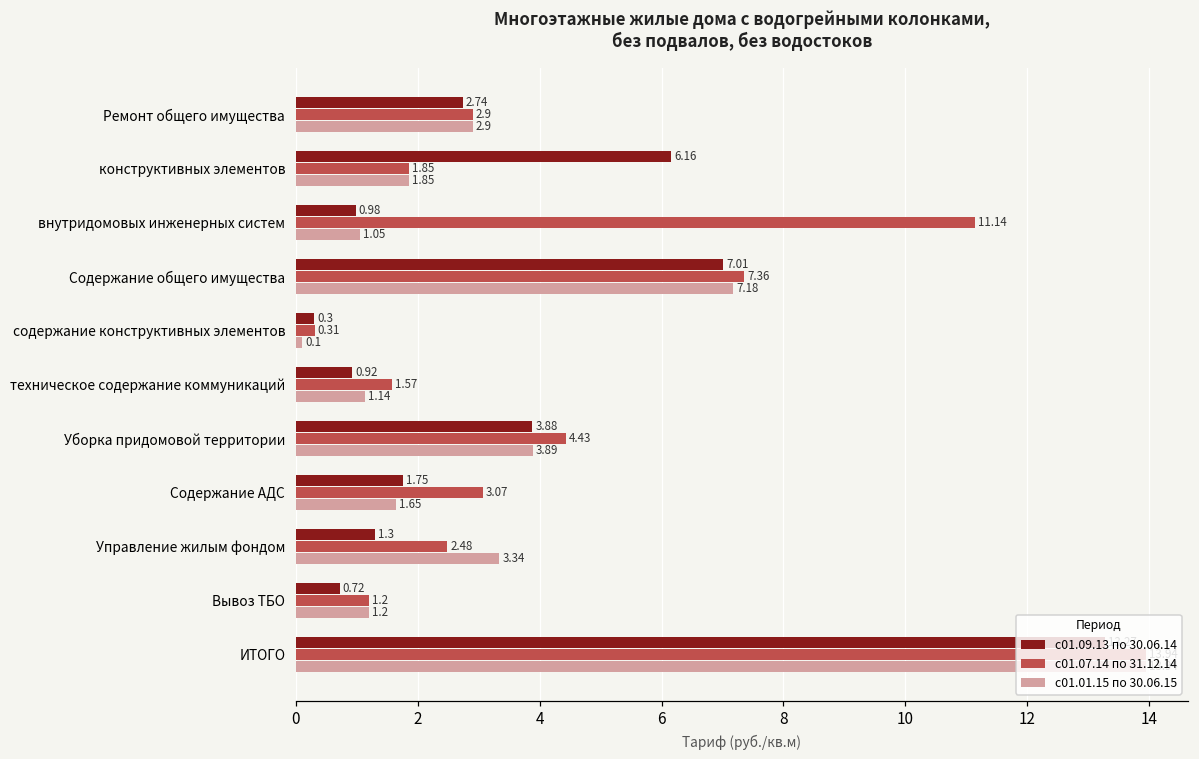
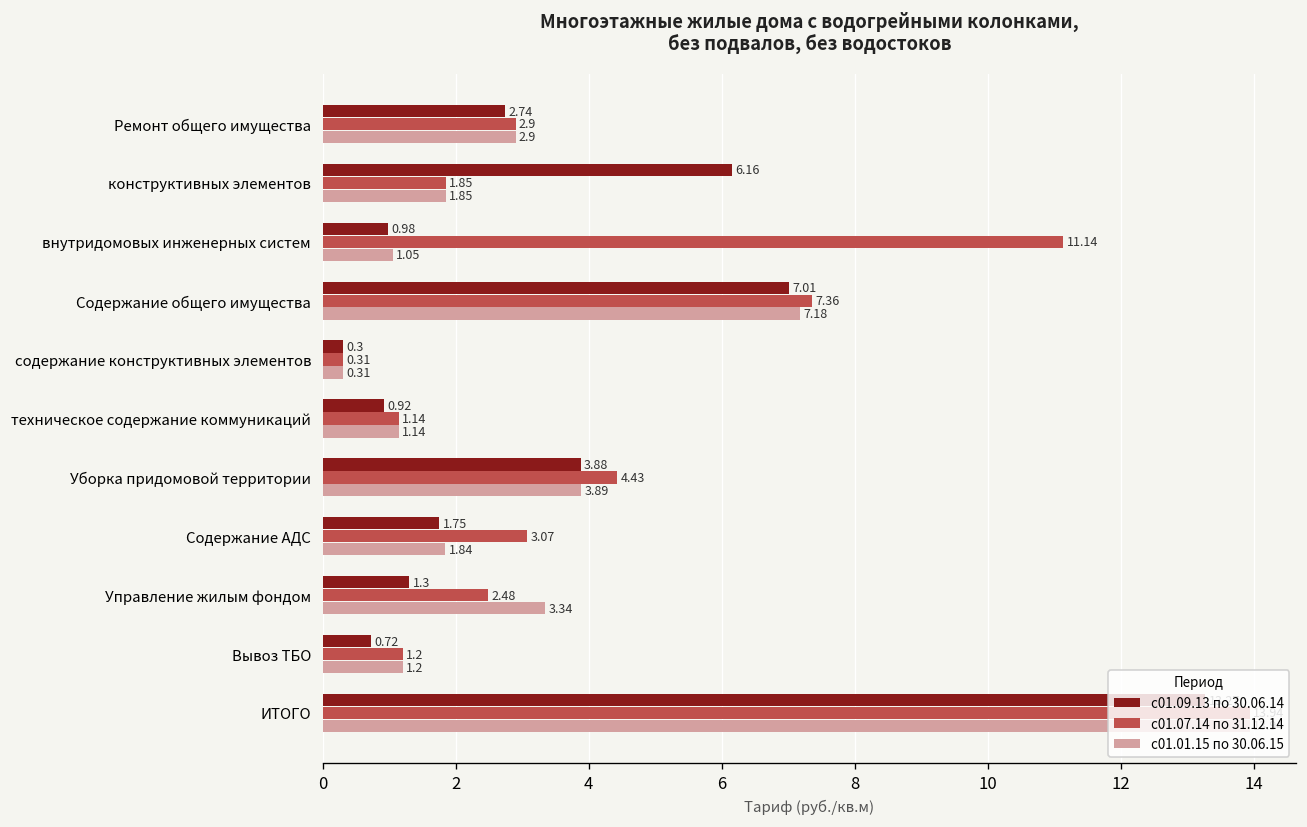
  {
    "с01.09.13 по 30.06.14": {
      "Ремонт общего имущества": 2.74,
      "конструктивных элементов": 6.16,
      "внутридомовых инженерных систем": 0.98,
      "Содержание общего имущества": 7.01,
      "содержание конструктивных элементов": 0.3,
      "техническое содержание коммуникаций": 0.92,
      "Уборка придомовой территории": 3.88,
      "Содержание АДС": 1.75,
      "Управление жилым фондом": 1.3,
      "Вывоз ТБО": 0.72
    },
    "с01.07.14 по 31.12.14": {
      "Ремонт общего имущества": 2.9,
      "конструктивных элементов": 1.85,
      "внутридомовых инженерных систем": 11.14,
      "Содержание общего имущества": 7.36,
      "содержание конструктивных элементов": 0.31,
-     "техническое содержание коммуникаций": 1.57,
+     "техническое содержание коммуникаций": 1.14,
      "Уборка придомовой территории": 4.43,
      "Содержание АДС": 3.07,
      "Управление жилым фондом": 2.48,
      "Вывоз ТБО": 1.2
    },
    "с01.01.15 по 30.06.15": {
      "Ремонт общего имущества": 2.9,
      "конструктивных элементов": 1.85,
      "внутридомовых инженерных систем": 1.05,
      "Содержание общего имущества": 7.18,
-     "содержание конструктивных элементов": 0.1,
+     "содержание конструктивных элементов": 0.31,
      "техническое содержание коммуникаций": 1.14,
      "Уборка придомовой территории": 3.89,
-     "Содержание АДС": 1.65,
+     "Содержание АДС": 1.84,
      "Управление жилым фондом": 3.34,
      "Вывоз ТБО": 1.2
    }
  }
